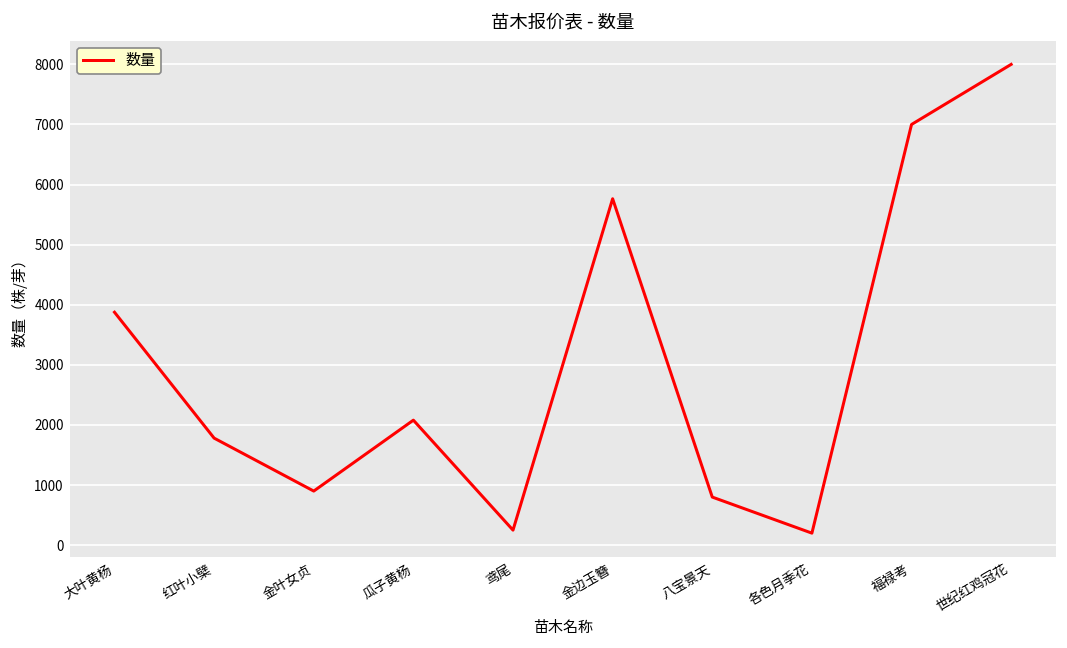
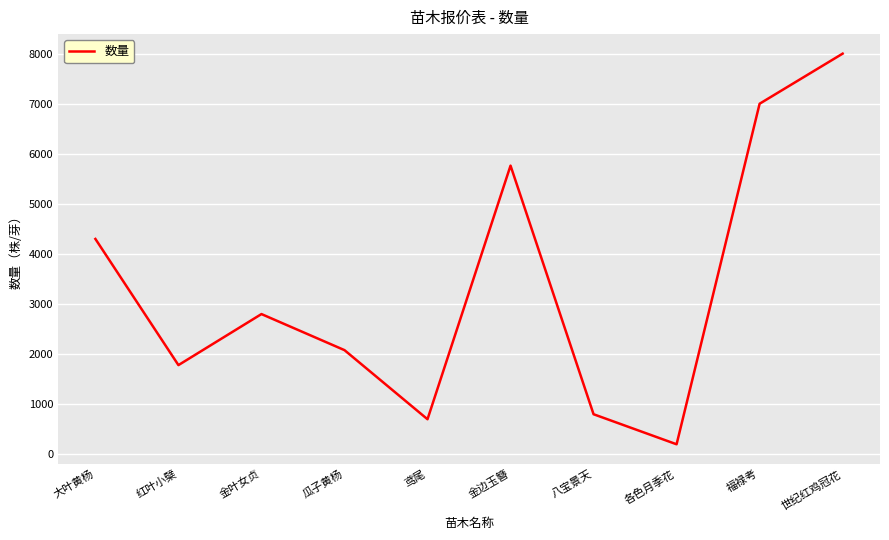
  {
-   "大叶黄杨": 3900,
+   "大叶黄杨": 4300,
    "红叶小檗": 1800,
-   "金叶女贞": 900,
+   "金叶女贞": 2800,
    "瓜子黄杨": 2100,
-   "鸢尾": 300,
+   "鸢尾": 700,
    "金边玉簪": 5800,
    "八宝景天": 800,
    "各色月季花": 200,
    "福禄考": 7000,
    "世纪红鸡冠花": 8000
  }
